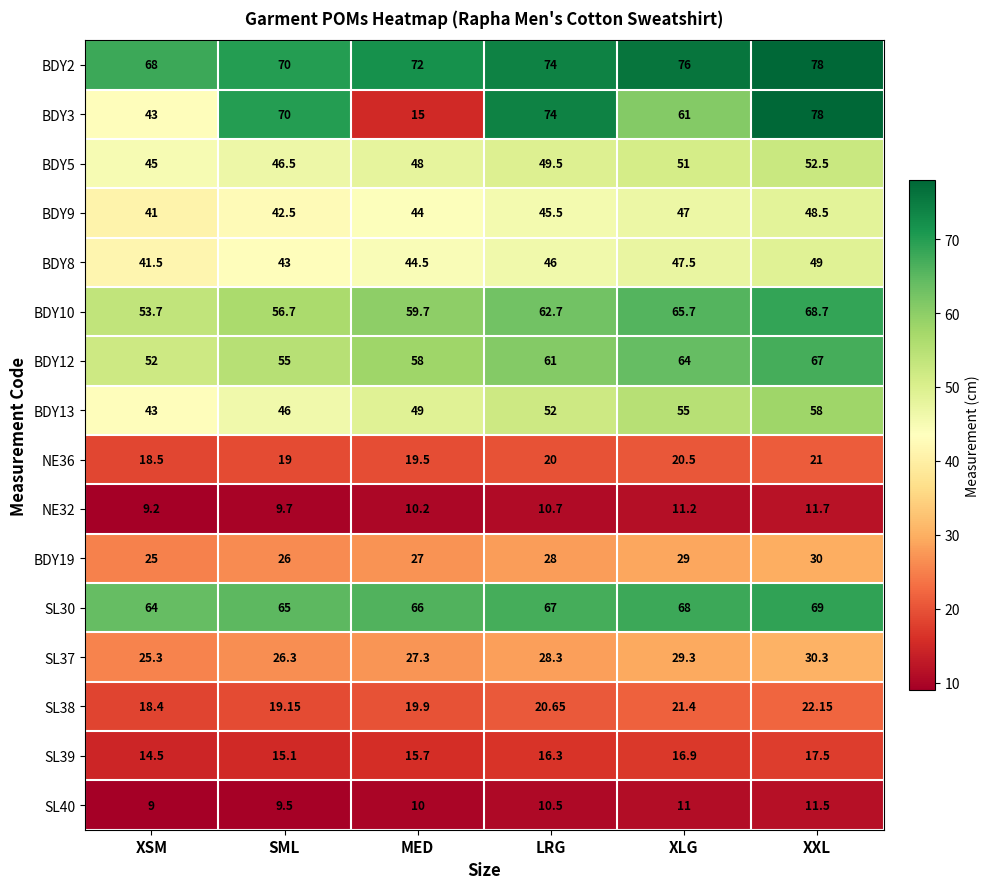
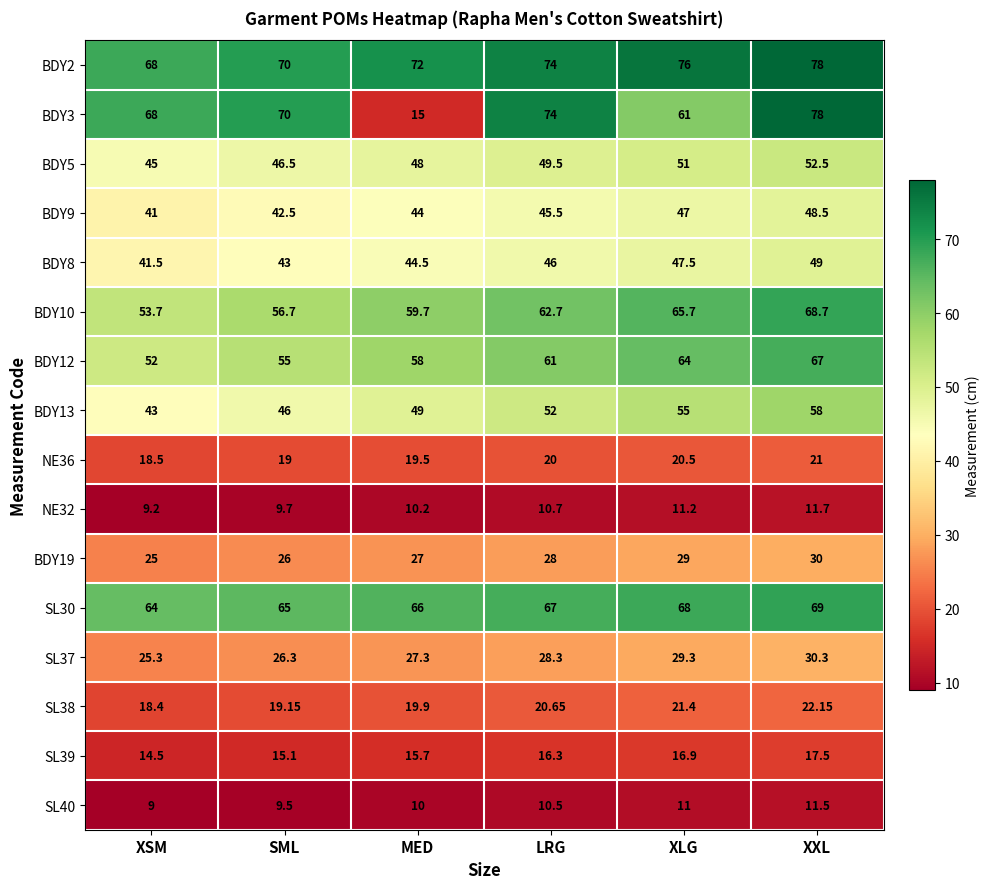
  {
    "BDY2": {
      "XSM": 68,
      "SML": 70,
      "MED": 72,
      "LRG": 74,
      "XLG": 76,
      "XXL": 78
    },
    "BDY3": {
-     "XSM": 43,
+     "XSM": 68,
      "SML": 70,
      "MED": 15,
      "LRG": 74,
      "XLG": 61,
      "XXL": 78
    },
    "BDY5": {
      "XSM": 45,
      "SML": 46.5,
      "MED": 48,
      "LRG": 49.5,
      "XLG": 51,
      "XXL": 52.5
    },
    "BDY9": {
      "XSM": 41,
      "SML": 42.5,
      "MED": 44,
      "LRG": 45.5,
      "XLG": 47,
      "XXL": 48.5
    },
    "BDY8": {
      "XSM": 41.5,
      "SML": 43,
      "MED": 44.5,
      "LRG": 46,
      "XLG": 47.5,
      "XXL": 49
    },
    "BDY10": {
      "XSM": 53.7,
      "SML": 56.7,
      "MED": 59.7,
      "LRG": 62.7,
      "XLG": 65.7,
      "XXL": 68.7
    },
    "BDY12": {
      "XSM": 52,
      "SML": 55,
      "MED": 58,
      "LRG": 61,
      "XLG": 64,
      "XXL": 67
    },
    "BDY13": {
      "XSM": 43,
      "SML": 46,
      "MED": 49,
      "LRG": 52,
      "XLG": 55,
      "XXL": 58
    },
    "NE36": {
      "XSM": 18.5,
      "SML": 19,
      "MED": 19.5,
      "LRG": 20,
      "XLG": 20.5,
      "XXL": 21
    },
    "NE32": {
      "XSM": 9.2,
      "SML": 9.7,
      "MED": 10.2,
      "LRG": 10.7,
      "XLG": 11.2,
      "XXL": 11.7
    },
    "BDY19": {
      "XSM": 25,
      "SML": 26,
      "MED": 27,
      "LRG": 28,
      "XLG": 29,
      "XXL": 30
    },
    "SL30": {
      "XSM": 64,
      "SML": 65,
      "MED": 66,
      "LRG": 67,
      "XLG": 68,
      "XXL": 69
    },
    "SL37": {
      "XSM": 25.3,
      "SML": 26.3,
      "MED": 27.3,
      "LRG": 28.3,
      "XLG": 29.3,
      "XXL": 30.3
    },
    "SL38": {
      "XSM": 18.4,
      "SML": 19.15,
      "MED": 19.9,
      "LRG": 20.65,
      "XLG": 21.4,
      "XXL": 22.15
    },
    "SL39": {
      "XSM": 14.5,
      "SML": 15.1,
      "MED": 15.7,
      "LRG": 16.3,
      "XLG": 16.9,
      "XXL": 17.5
    },
    "SL40": {
      "XSM": 9,
      "SML": 9.5,
      "MED": 10,
      "LRG": 10.5,
      "XLG": 11,
      "XXL": 11.5
    }
  }
